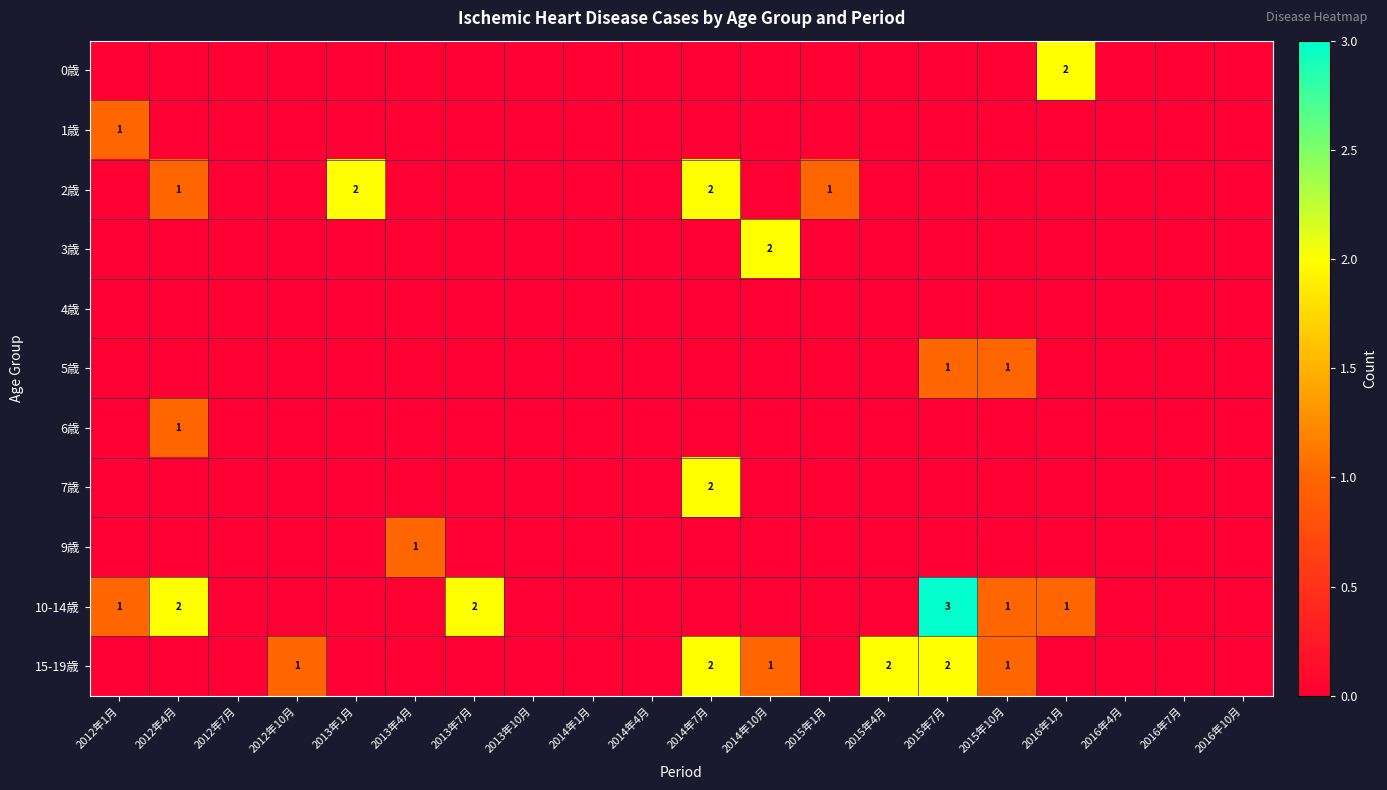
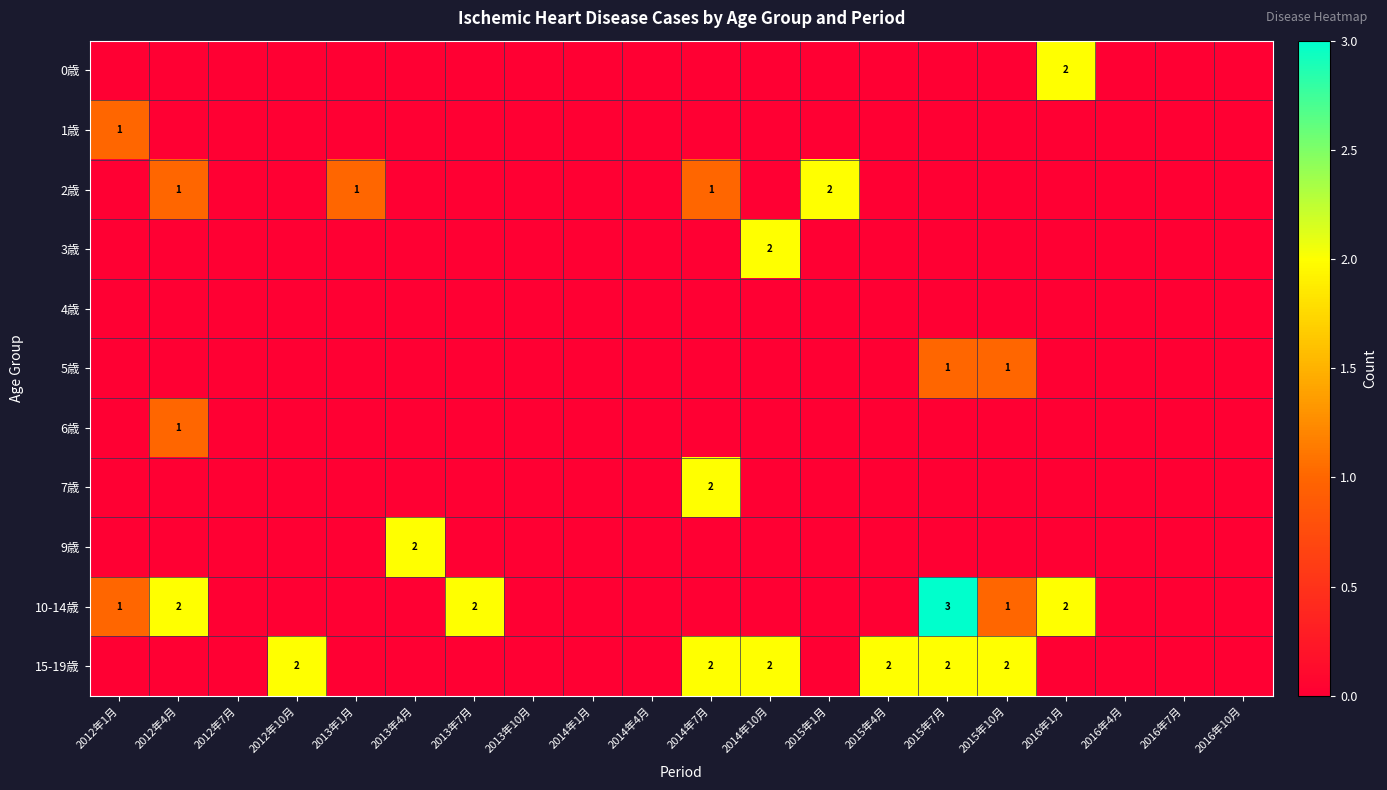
  {
    "0歳": {
      "2016年1月": 2
    },
    "1歳": {
      "2012年1月": 1
    },
    "2歳": {
      "2012年4月": 1,
-     "2013年1月": 2,
-     "2014年7月": 2,
-     "2015年1月": 1
+     "2013年1月": 1,
+     "2014年7月": 1,
+     "2015年1月": 2
    },
    "3歳": {
      "2014年10月": 2
    },
    "5歳": {
      "2015年7月": 1,
      "2015年10月": 1
    },
    "6歳": {
      "2012年4月": 1
    },
    "7歳": {
      "2014年7月": 2
    },
    "9歳": {
-     "2013年4月": 1
+     "2013年4月": 2
    },
    "10-14歳": {
      "2012年1月": 1,
      "2012年4月": 2,
      "2013年7月": 2,
      "2015年7月": 3,
      "2015年10月": 1,
-     "2016年1月": 1
+     "2016年1月": 2
    },
    "15-19歳": {
-     "2012年10月": 1,
+     "2012年10月": 2,
      "2014年7月": 2,
-     "2014年10月": 1,
+     "2014年10月": 2,
      "2015年4月": 2,
      "2015年7月": 2,
-     "2015年10月": 1
+     "2015年10月": 2
    }
  }
